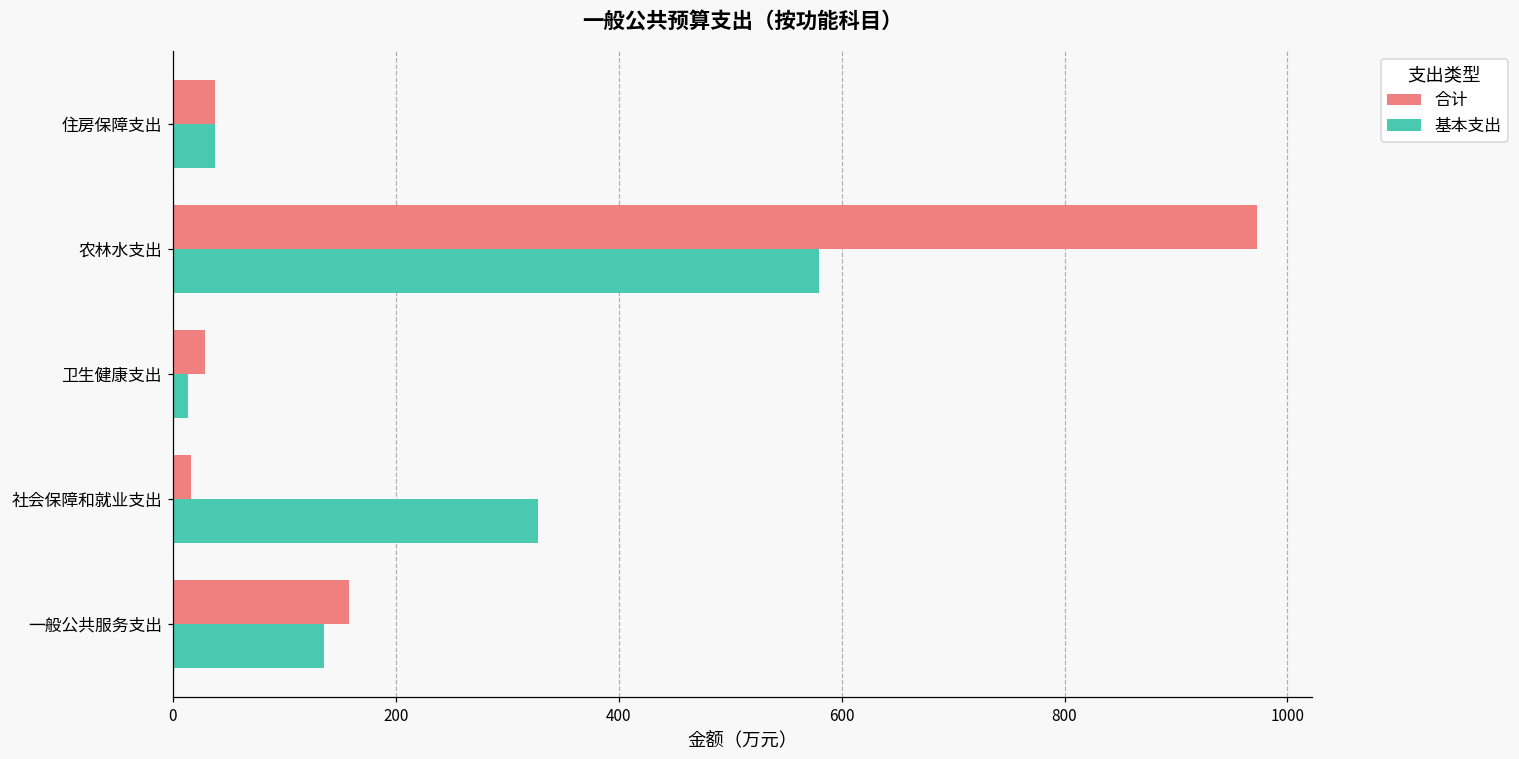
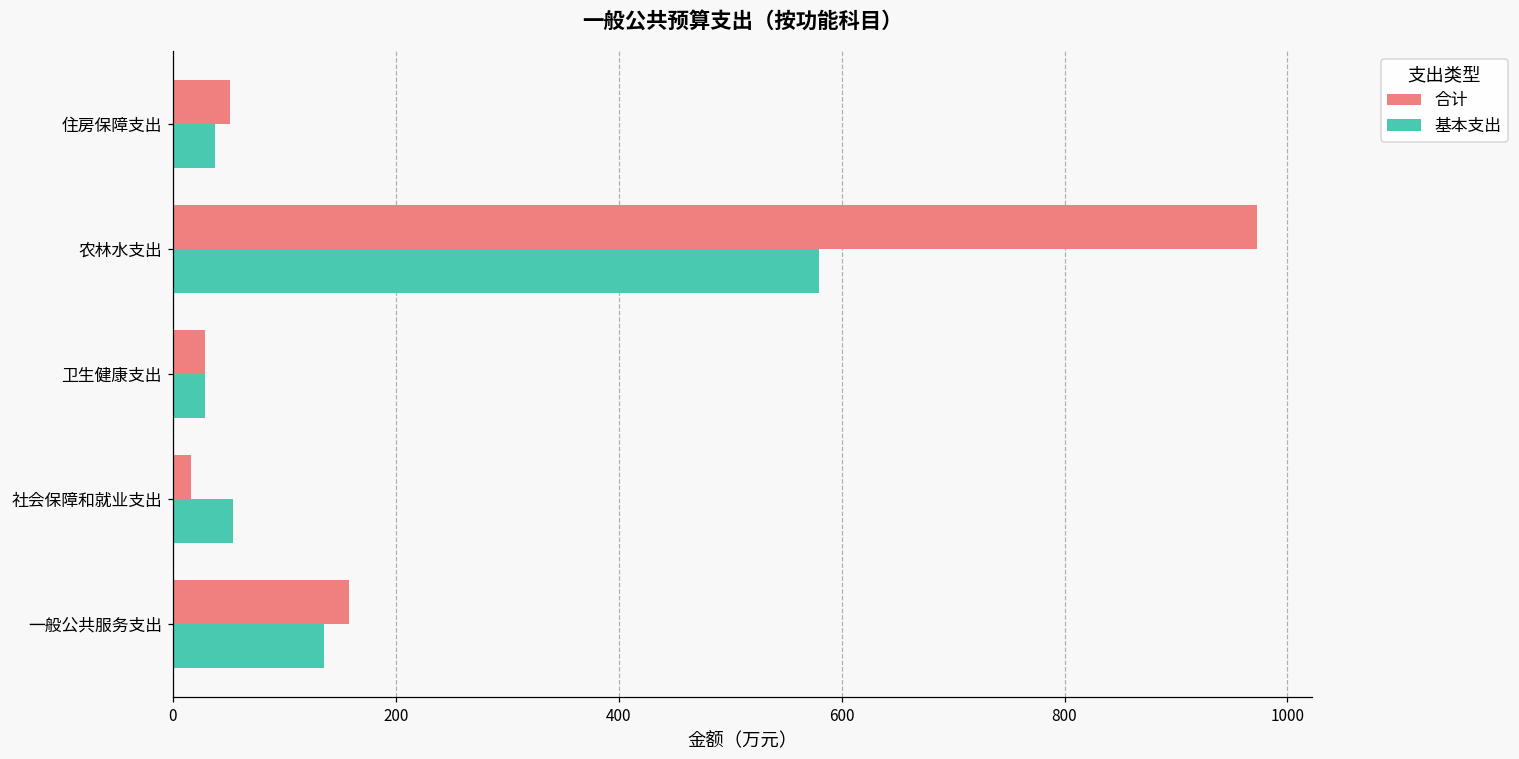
  {
    "合计": {
-     "住房保障支出": 38,
+     "住房保障支出": 52,
      "农林水支出": 973,
      "卫生健康支出": 29,
      "社会保障和就业支出": 16,
      "一般公共服务支出": 158
    },
    "基本支出": {
      "住房保障支出": 38,
      "农林水支出": 580,
-     "卫生健康支出": 14,
-     "社会保障和就业支出": 327,
+     "卫生健康支出": 29,
+     "社会保障和就业支出": 54,
      "一般公共服务支出": 135
    }
  }
